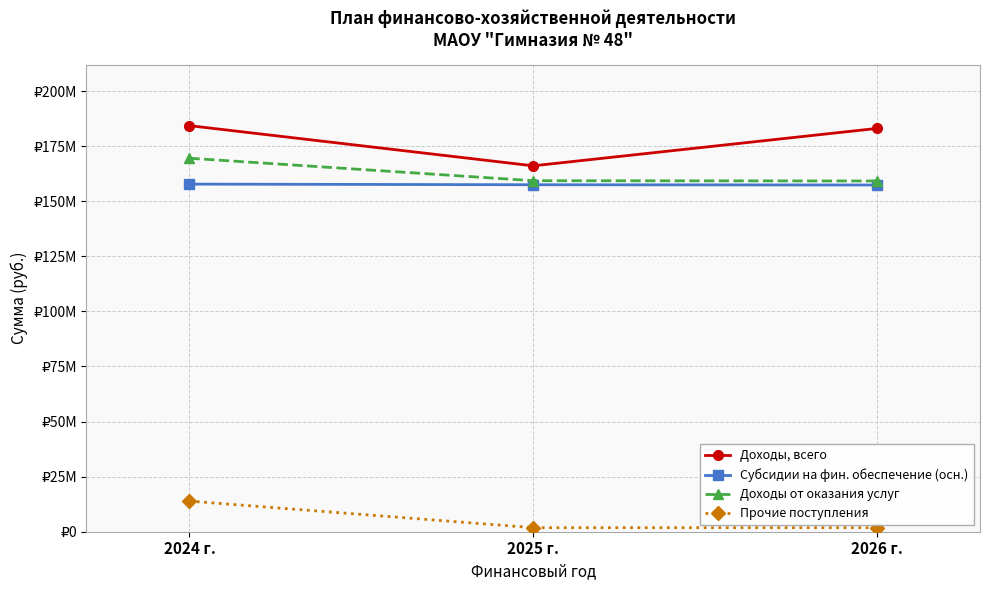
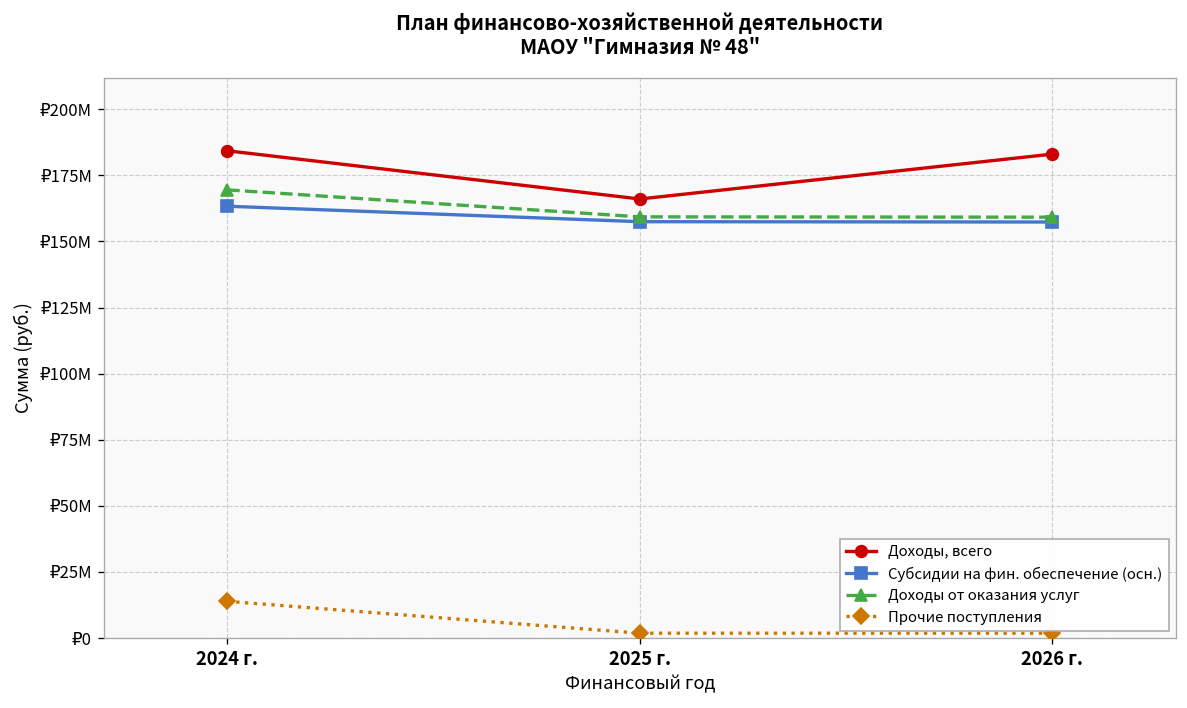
  {
    "Доходы, всего": {
      "2024 г.": "₽184000000",
      "2025 г.": "₽166000000",
      "2026 г.": "₽183000000"
    },
    "Субсидии на фин. обеспечение (осн.)": {
-     "2024 г.": "₽158000000",
+     "2024 г.": "₽163000000",
      "2025 г.": "₽157000000",
      "2026 г.": "₽157000000"
    },
    "Доходы от оказания услуг": {
      "2024 г.": "₽169000000",
      "2025 г.": "₽159000000",
      "2026 г.": "₽159000000"
    },
    "Прочие поступления": {
      "2024 г.": "₽14000000",
      "2025 г.": "₽2000000",
      "2026 г.": "₽2000000"
    }
  }
